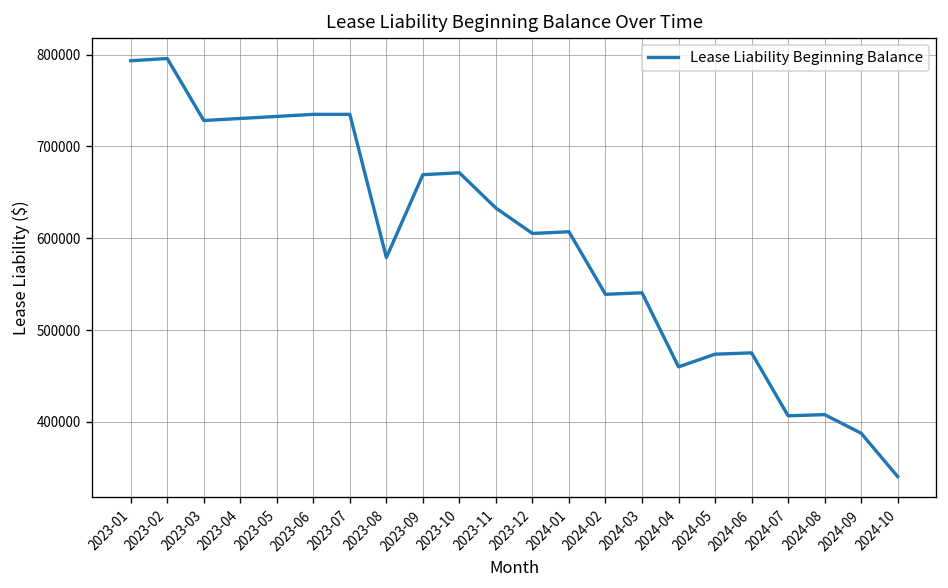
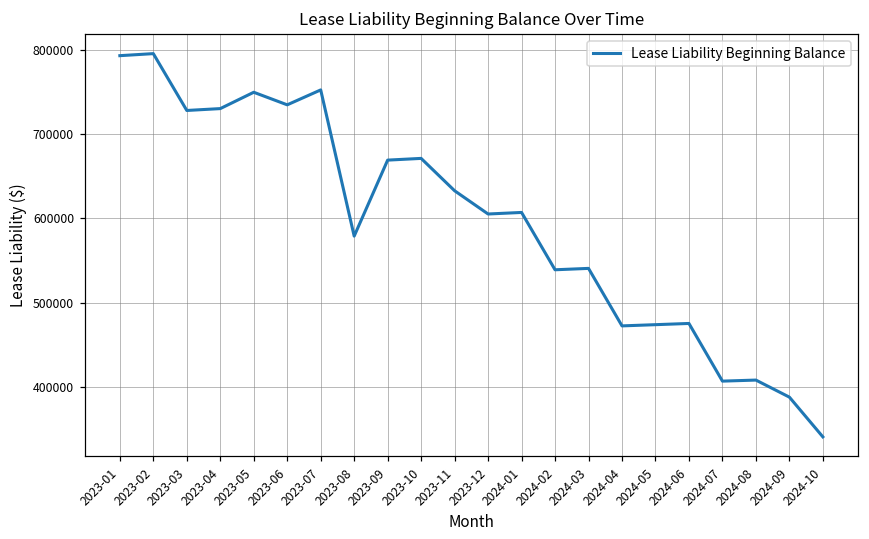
  {
    "2023-01": 790000,
    "2023-02": 800000,
    "2023-03": 730000,
    "2023-04": 730000,
-   "2023-05": 730000,
+   "2023-05": 750000,
    "2023-06": 730000,
-   "2023-07": 730000,
+   "2023-07": 750000,
    "2023-08": 580000,
    "2023-09": 670000,
    "2023-10": 670000,
    "2023-11": 630000,
    "2023-12": 610000,
    "2024-01": 610000,
    "2024-02": 540000,
    "2024-03": 540000,
-   "2024-04": 460000,
+   "2024-04": 470000,
    "2024-05": 470000,
    "2024-06": 480000,
    "2024-07": 410000,
    "2024-08": 410000,
    "2024-09": 390000,
    "2024-10": 340000
  }
